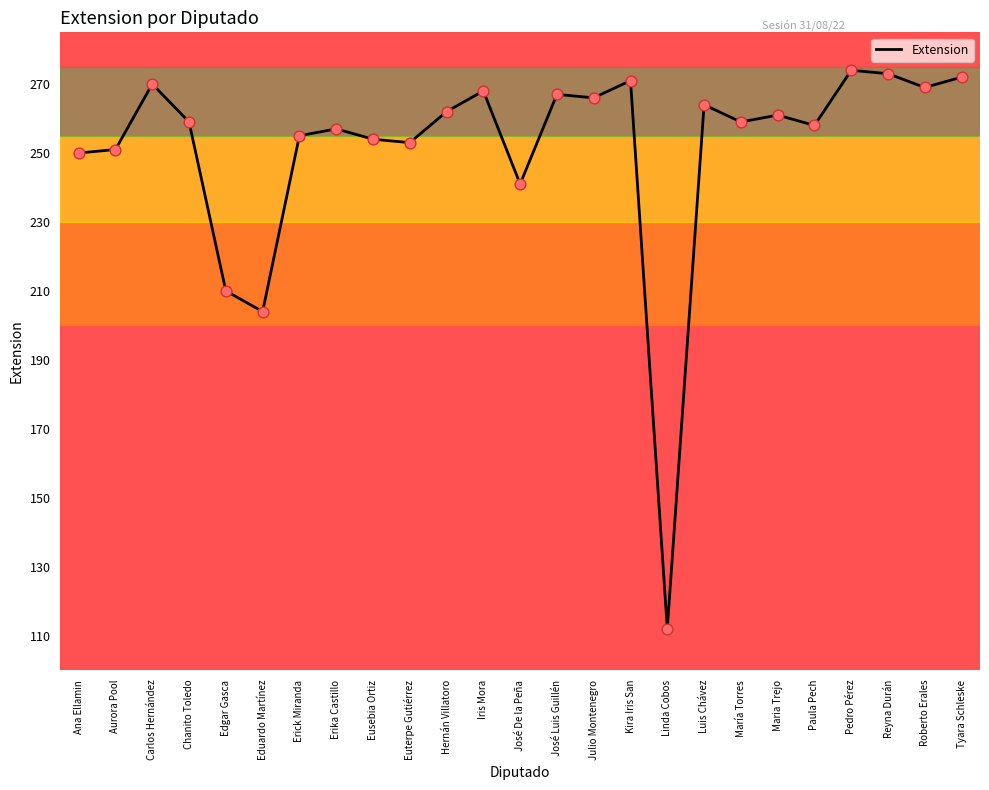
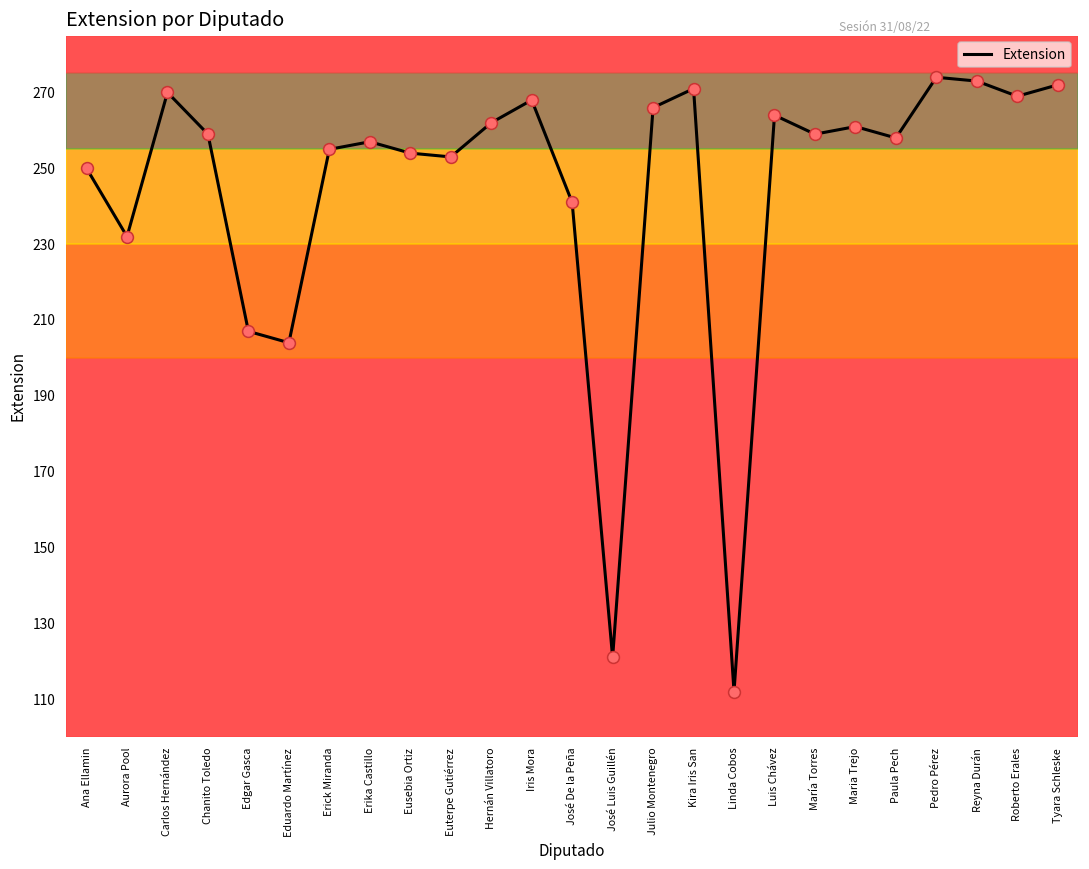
  {
    "Ana Ellamin": 250,
-   "Aurora Pool": 251,
+   "Aurora Pool": 232,
    "Carlos Hernández": 270,
    "Chanito Toledo": 259,
-   "Edgar Gasca": 210,
+   "Edgar Gasca": 207,
    "Eduardo Martínez": 204,
    "Erick Miranda": 255,
    "Erika Castillo": 257,
    "Eusebia Ortiz": 254,
    "Euterpe Gutiérrez": 253,
    "Hernán Villatoro": 262,
    "Iris Mora": 268,
    "José De la Peña": 241,
-   "José Luis Guillén": 267,
+   "José Luis Guillén": 121,
    "Julio Montenegro": 266,
    "Kira Iris San": 271,
    "Linda Cobos": 112,
    "Luis Chávez": 264,
    "María Torres": 259,
    "Maria Trejo": 261,
    "Paula Pech": 258,
    "Pedro Pérez": 274,
    "Reyna Durán": 273,
    "Roberto Erales": 269,
    "Tyara Schleske": 272
  }
